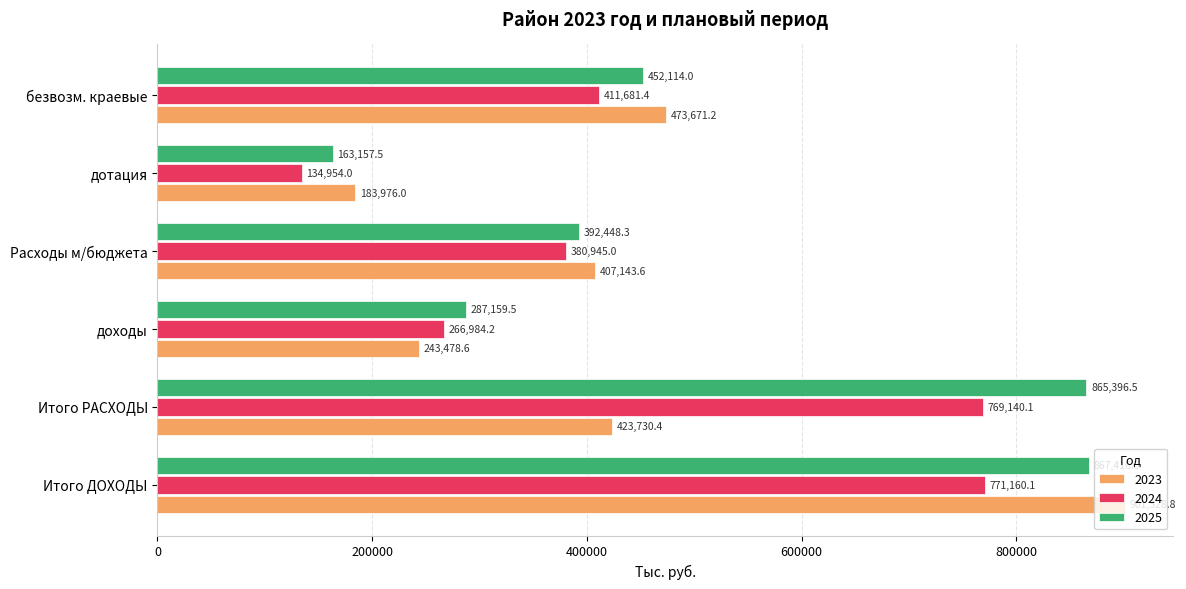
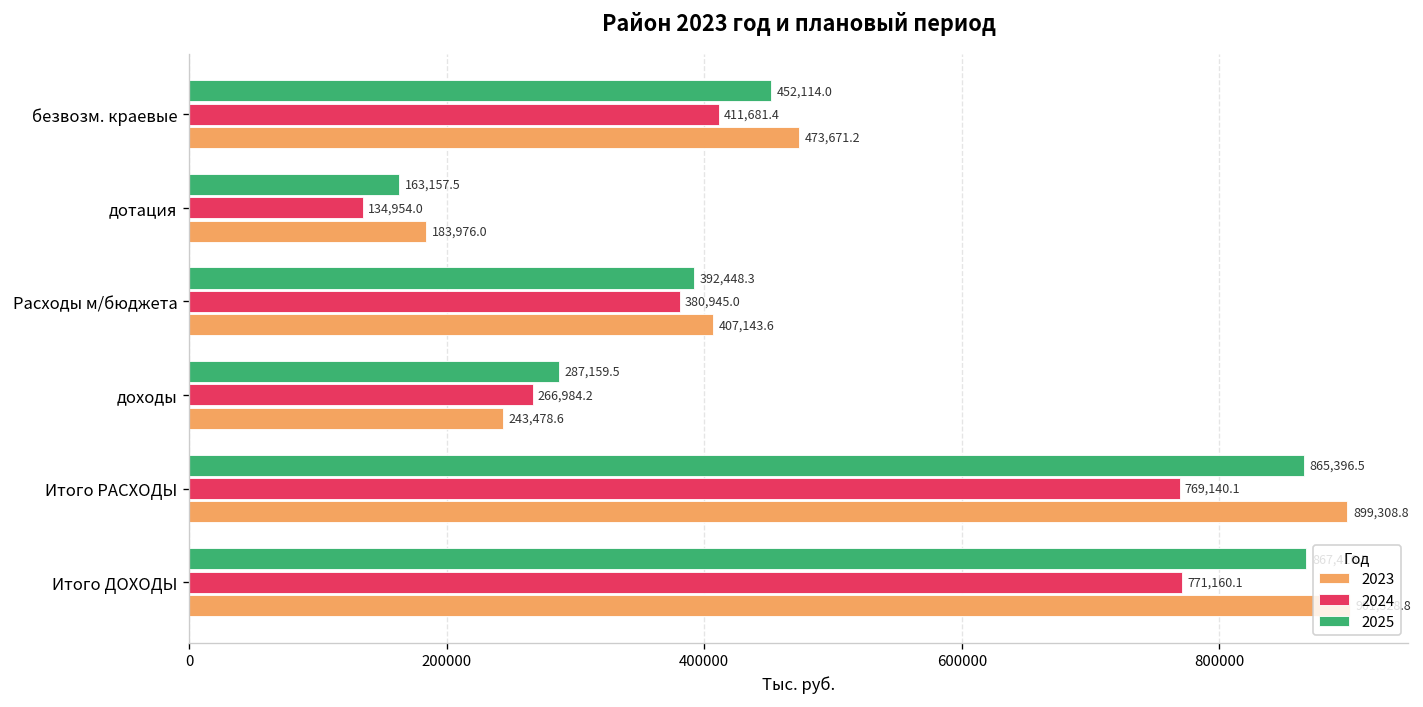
  {
    "2023": {
      "безвозм. краевые": "473,671.2",
      "дотация": "183,976.0",
      "Расходы м/бюджета": "407,143.6",
      "доходы": "243,478.6",
-     "Итого РАСХОДЫ": "423,730.4"
+     "Итого РАСХОДЫ": "899,308.8"
    },
    "2024": {
      "безвозм. краевые": "411,681.4",
      "дотация": "134,954.0",
      "Расходы м/бюджета": "380,945.0",
      "доходы": "266,984.2",
      "Итого РАСХОДЫ": "769,140.1",
      "Итого ДОХОДЫ": "771,160.1"
    },
    "2025": {
      "безвозм. краевые": "452,114.0",
      "дотация": "163,157.5",
      "Расходы м/бюджета": "392,448.3",
      "доходы": "287,159.5",
      "Итого РАСХОДЫ": "865,396.5"
    }
  }
